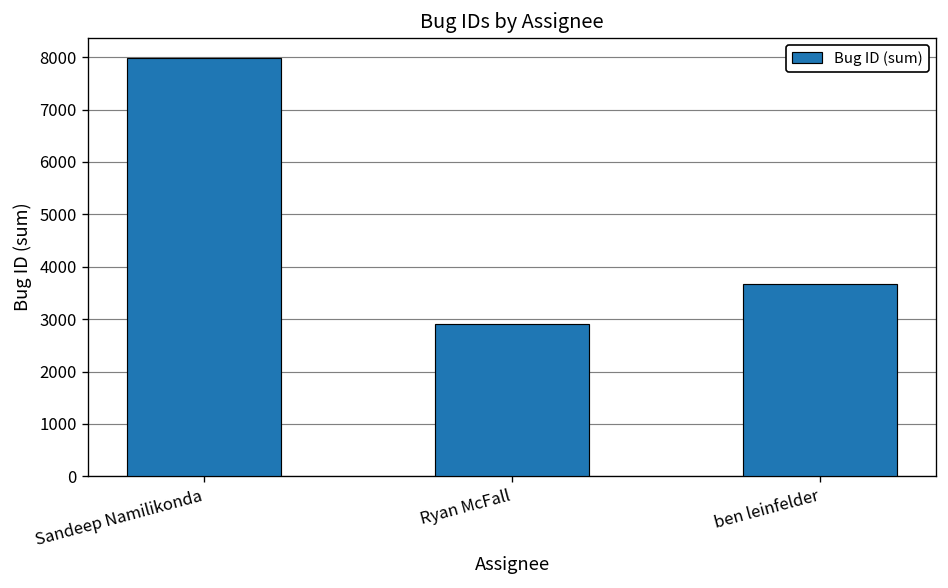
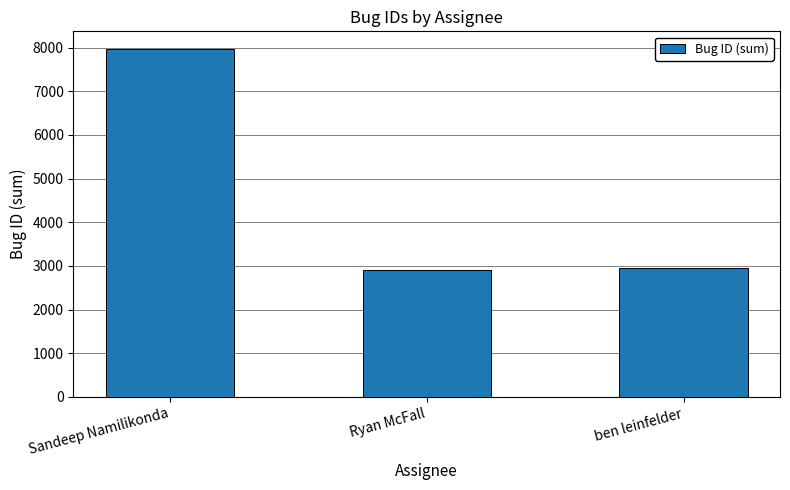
  {
    "Sandeep Namilikonda": 8000,
    "Ryan McFall": 2900,
-   "ben leinfelder": 3700
+   "ben leinfelder": 3000
  }
